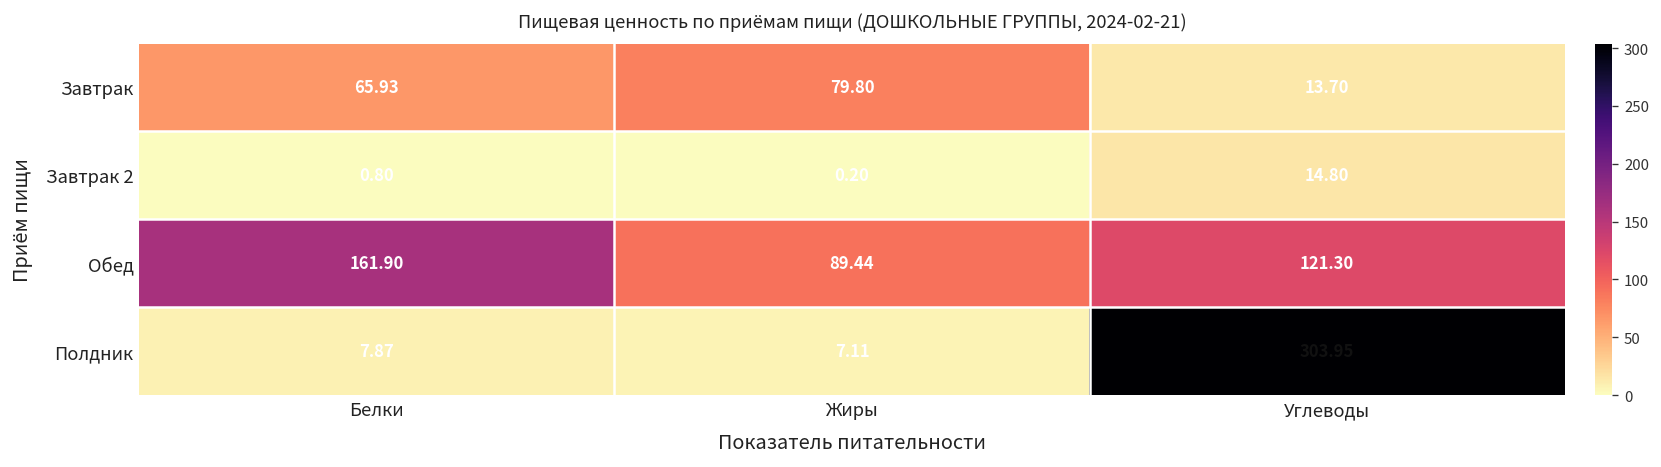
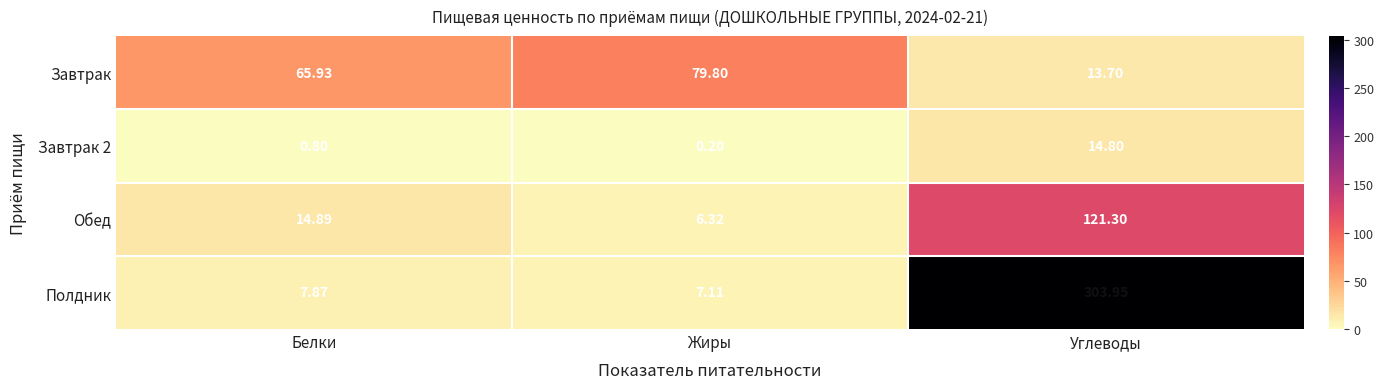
  {
    "Завтрак": {
      "Белки": 65.93,
      "Жиры": 79.80,
      "Углеводы": 13.70
    },
    "Завтрак 2": {
      "Белки": 0.80,
      "Жиры": 0.20,
      "Углеводы": 14.80
    },
    "Обед": {
-     "Белки": 161.90,
-     "Жиры": 89.44,
+     "Белки": 14.89,
+     "Жиры": 6.32,
      "Углеводы": 121.30
    },
    "Полдник": {
      "Белки": 7.87,
      "Жиры": 7.11
    }
  }
